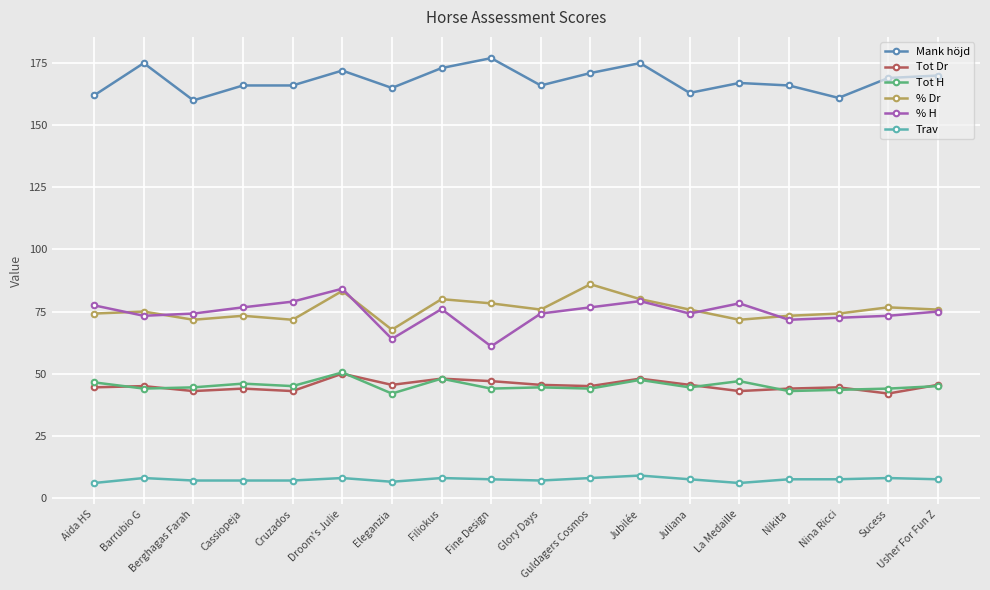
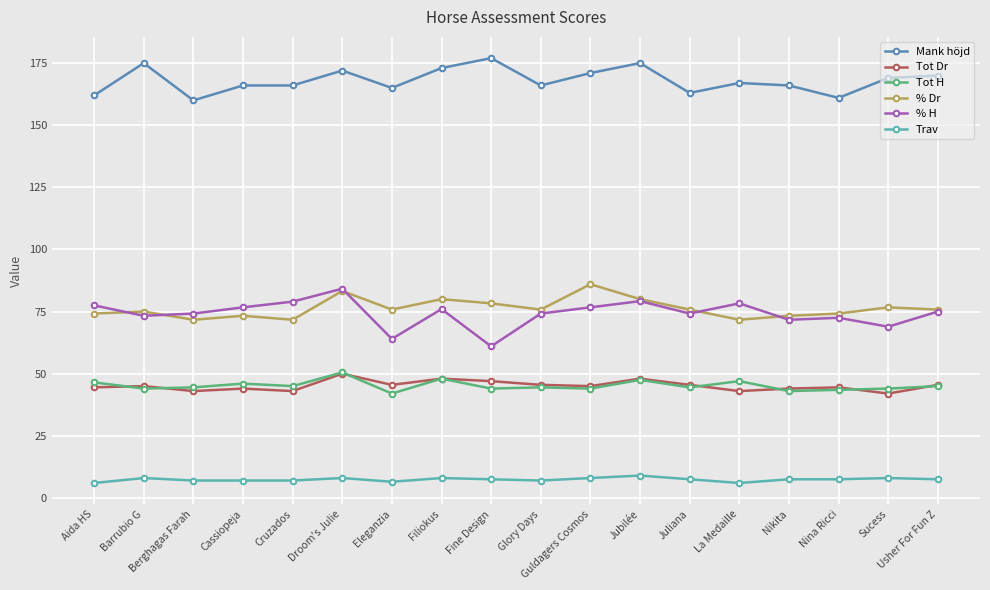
  {
    "Tot Dr": {
      "Aida HS": 45,
      "Berghagas Farah": 43,
      "Cassiopeja": 44,
      "Cruzados": 43,
      "Eleganzia": 46,
      "Fine Design": 47,
      "La Medaille": 43,
      "Sucess": 42
    },
    "% Dr": {
      "Aida HS": 74,
      "Barrubio G": 75,
      "Berghagas Farah": 72,
      "Cassiopeja": 73,
      "Cruzados": 72,
-     "Eleganzia": 68,
+     "Eleganzia": 76,
      "Filiokus": 80,
      "Fine Design": 78,
      "Glory Days": 76,
      "Guldagers Cosmos": 86,
      "Juliana": 76,
      "La Medaille": 72,
      "Nikita": 73,
      "Nina Ricci": 74,
      "Sucess": 77
    },
    "% H": {
      "Aida HS": 78,
      "Barrubio G": 73,
      "Berghagas Farah": 74,
      "Cassiopeja": 77,
      "Cruzados": 79,
      "Eleganzia": 64,
      "Filiokus": 76,
      "Fine Design": 61,
      "Glory Days": 74,
      "Guldagers Cosmos": 77,
      "Juliana": 74,
      "La Medaille": 78,
      "Nikita": 72,
      "Nina Ricci": 73,
-     "Sucess": 73
+     "Sucess": 69
    }
  }
